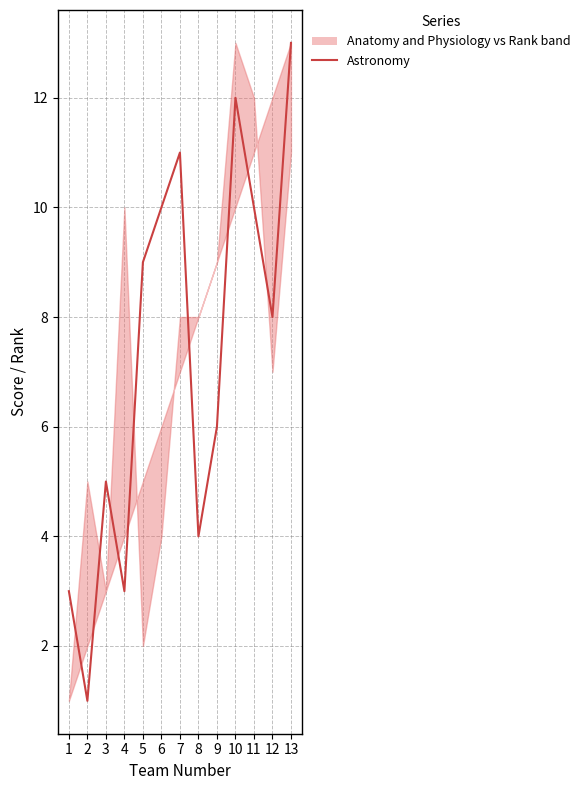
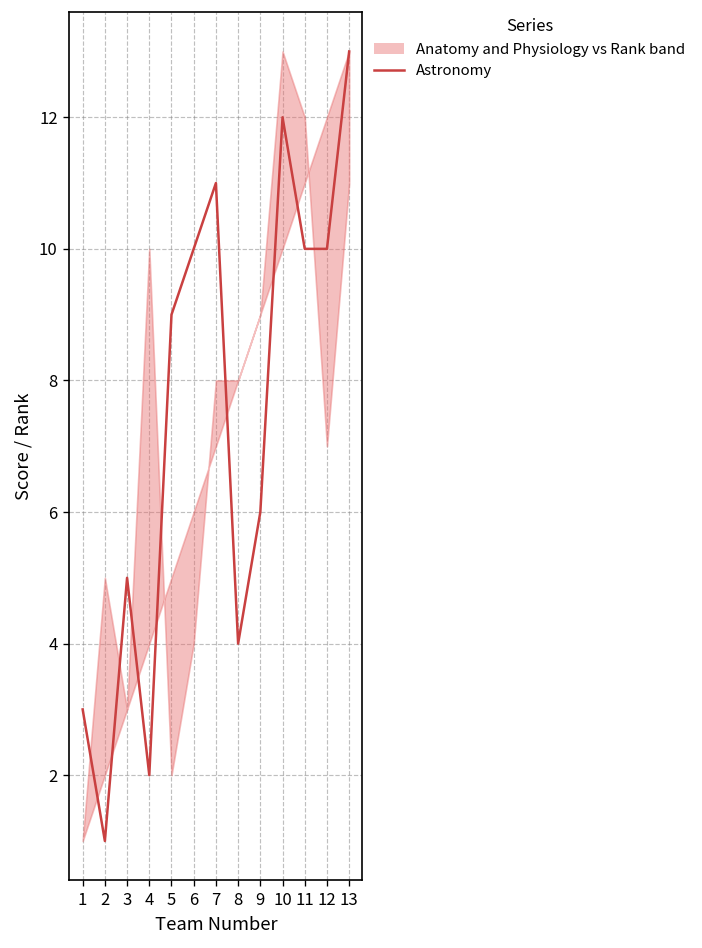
  {
    "Astronomy": {
      "1": 3,
      "2": 1,
      "3": 5,
-     "4": 3,
+     "4": 2,
      "5": 9,
      "6": 10,
      "7": 11,
      "8": 4,
      "9": 6,
      "10": 12,
      "11": 10,
-     "12": 8
+     "12": 10
    }
  }
